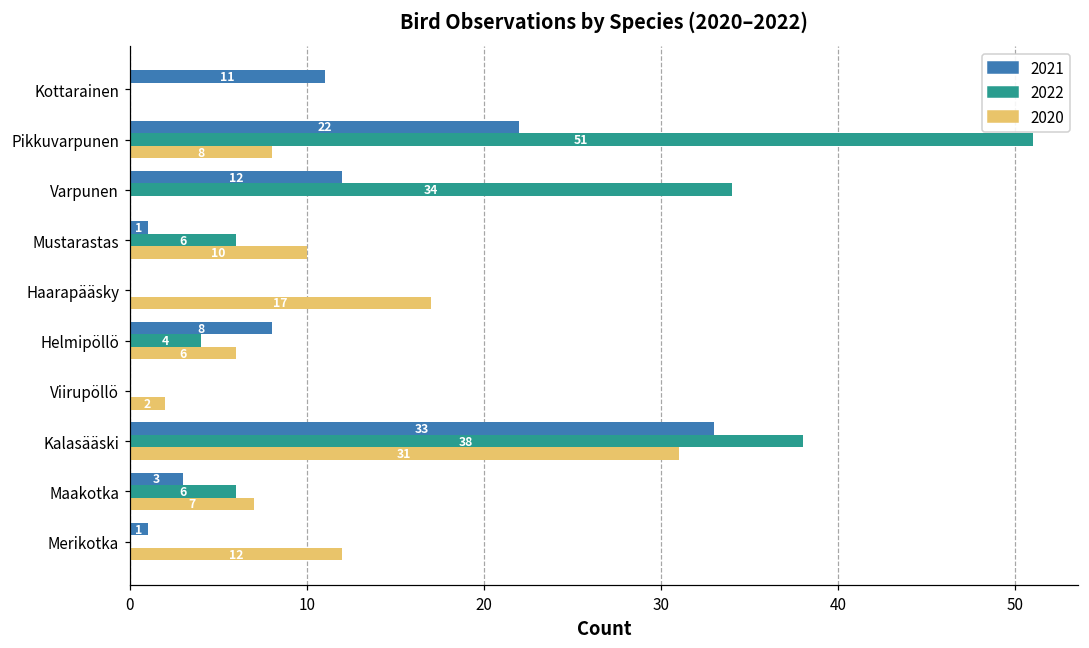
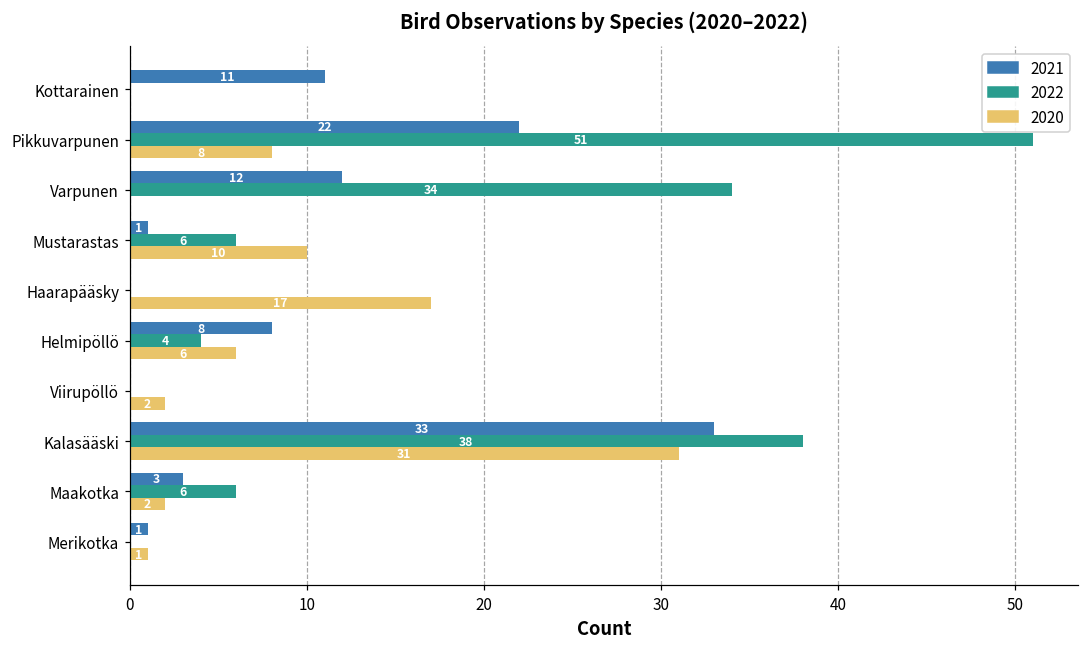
  {
    "2020": {
      "Pikkuvarpunen": 8,
      "Mustarastas": 10,
      "Haarapääsky": 17,
      "Helmipöllö": 6,
      "Viirupöllö": 2,
      "Kalasääski": 31,
-     "Maakotka": 7,
-     "Merikotka": 12
+     "Maakotka": 2,
+     "Merikotka": 1
    }
  }
